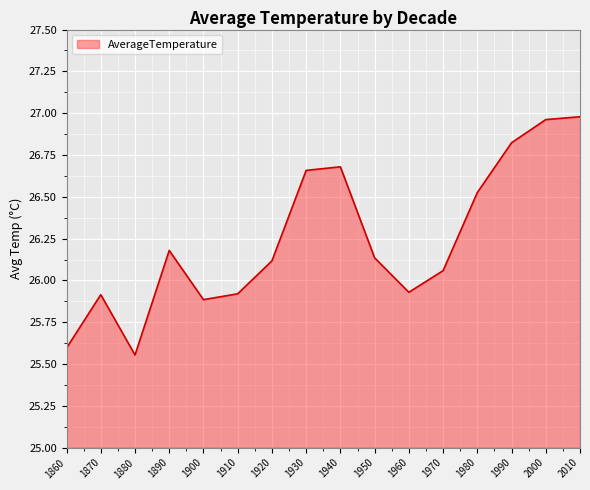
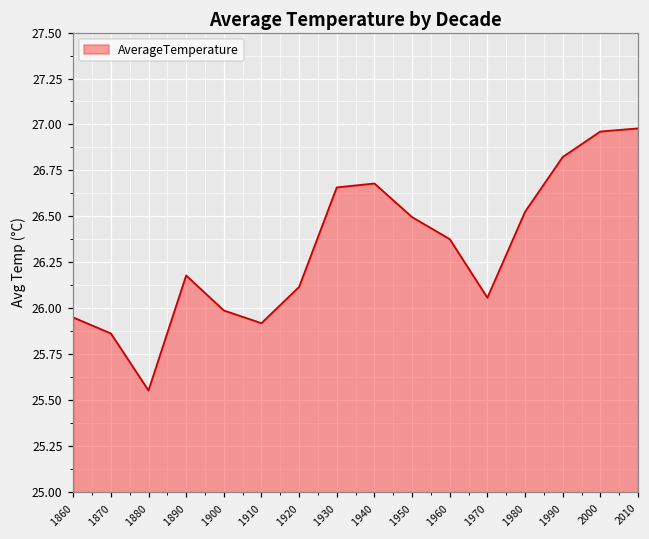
  {
-   "1860": 25.60,
-   "1870": 25.91,
+   "1860": 25.95,
+   "1870": 25.86,
    "1880": 25.55,
    "1890": 26.18,
-   "1900": 25.89,
+   "1900": 25.99,
    "1910": 25.92,
    "1920": 26.12,
    "1930": 26.66,
    "1940": 26.68,
-   "1950": 26.14,
-   "1960": 25.93,
+   "1950": 26.50,
+   "1960": 26.38,
    "1970": 26.06,
    "1980": 26.53,
    "1990": 26.82,
    "2000": 26.96,
    "2010": 26.98
  }
